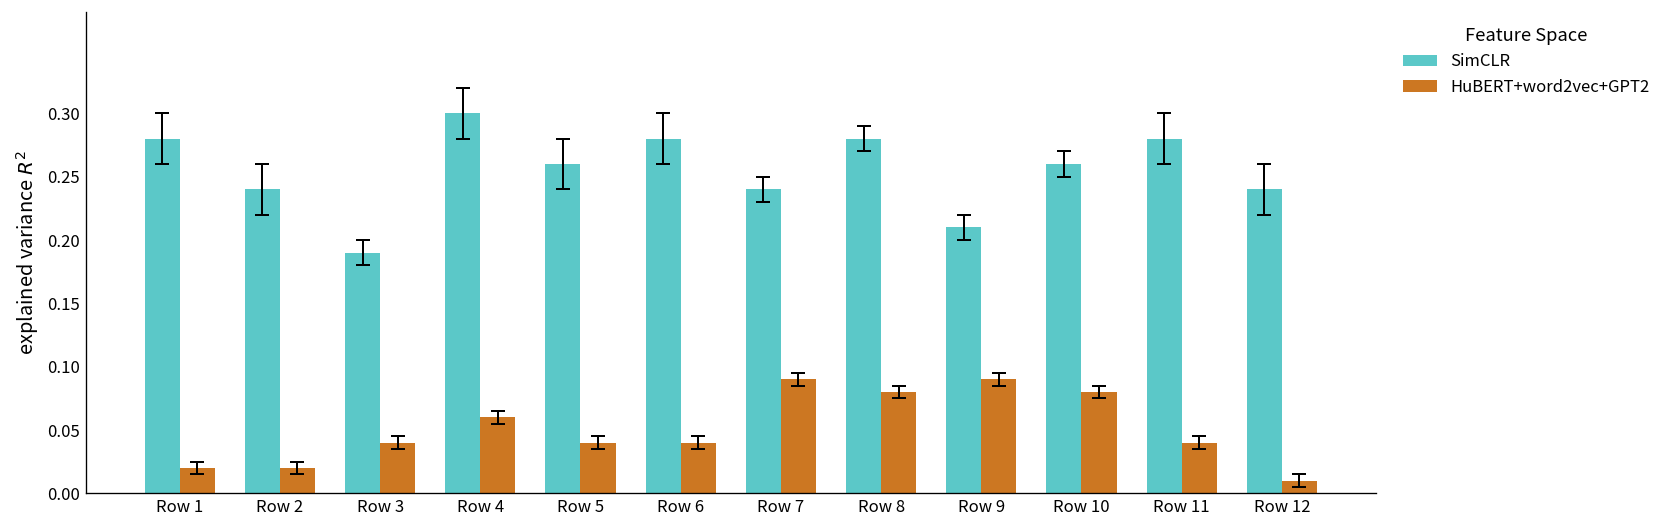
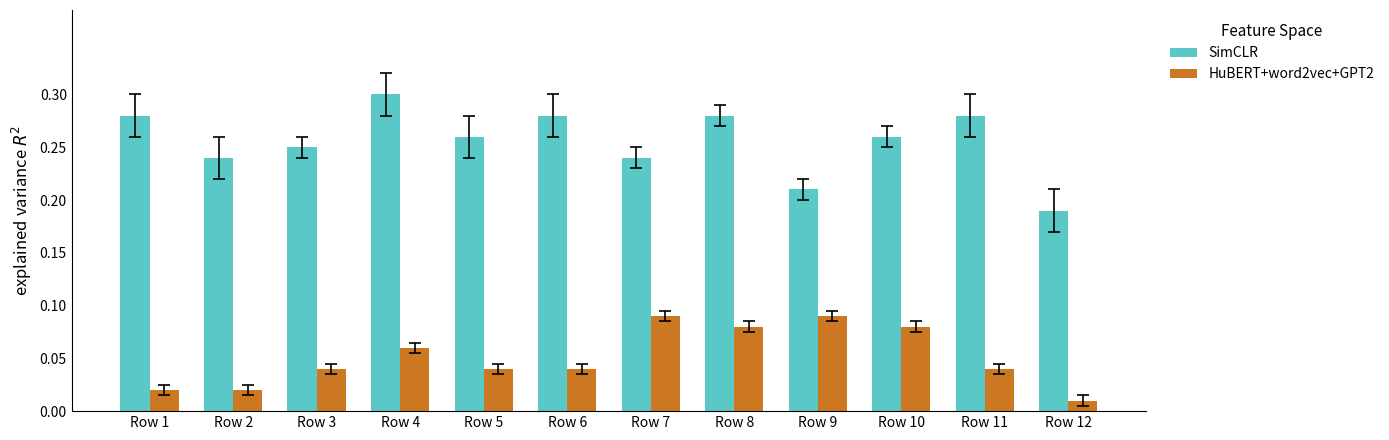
  {
    "SimCLR": {
      "Row 1": 0.28,
      "Row 2": 0.24,
-     "Row 3": 0.19,
+     "Row 3": 0.25,
      "Row 4": 0.30,
      "Row 5": 0.26,
      "Row 6": 0.28,
      "Row 7": 0.24,
      "Row 8": 0.28,
      "Row 9": 0.21,
      "Row 10": 0.26,
      "Row 11": 0.28,
-     "Row 12": 0.24
+     "Row 12": 0.19
    },
    "HuBERT+word2vec+GPT2": {
      "Row 1": 0.02,
      "Row 2": 0.02,
      "Row 3": 0.04,
      "Row 4": 0.06,
      "Row 5": 0.04,
      "Row 6": 0.04,
      "Row 7": 0.09,
      "Row 8": 0.08,
      "Row 9": 0.09,
      "Row 10": 0.08,
      "Row 11": 0.04,
      "Row 12": 0.01
    }
  }
